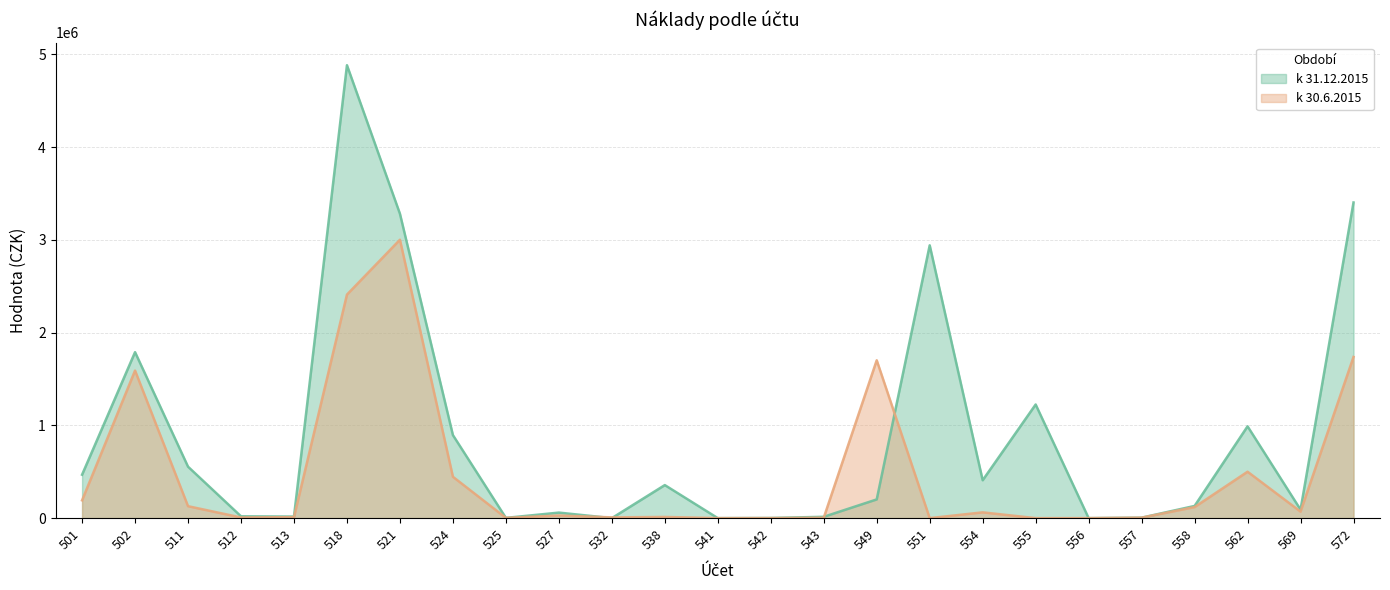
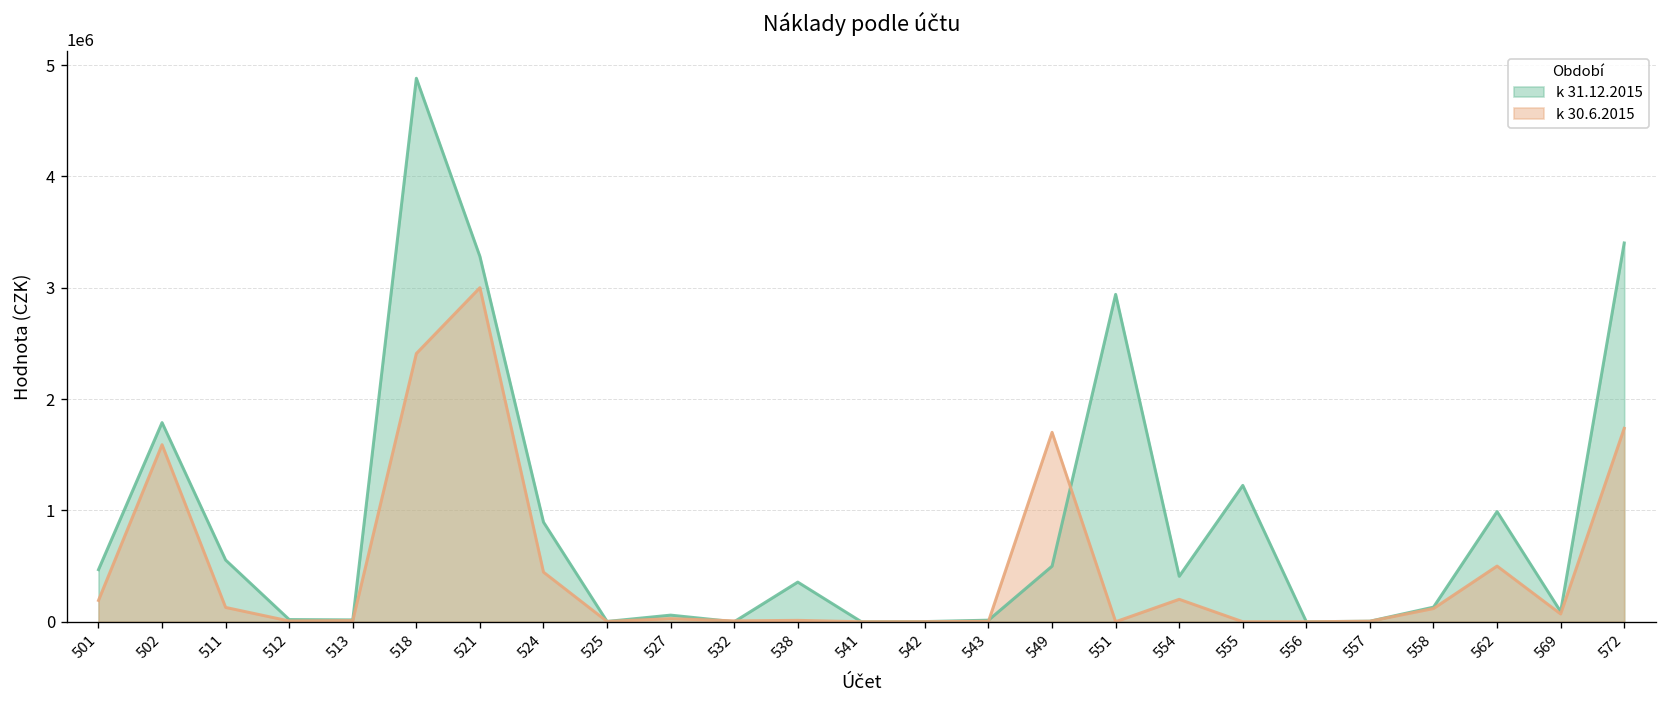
  {
    "k 31.12.2015": {
      "501": 500000,
      "502": 1800000,
      "511": 600000,
      "518": 4900000,
      "521": 3300000,
      "524": 900000,
      "527": 100000,
      "538": 400000,
-     "549": 200000,
+     "549": 500000,
      "551": 2900000,
      "554": 400000,
      "555": 1200000,
      "562": 1000000,
      "572": 3400000
    },
    "k 30.6.2015": {
      "501": 200000,
      "502": 1600000,
      "511": 100000,
      "518": 2400000,
      "521": 3000000,
      "524": 400000,
      "527": 0,
      "538": 0,
      "549": 1700000,
      "551": 0,
-     "554": 100000,
+     "554": 200000,
      "555": 0,
      "562": 500000,
      "572": 1700000
    }
  }
